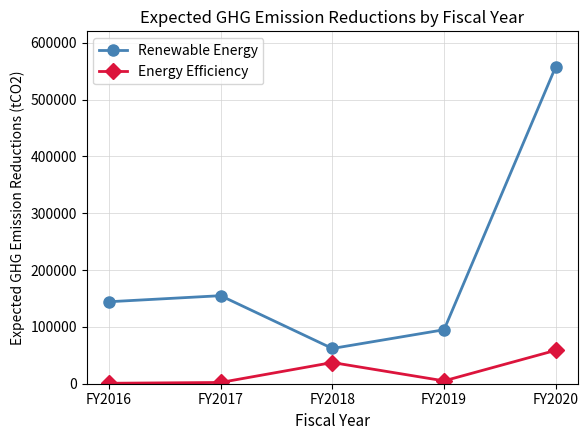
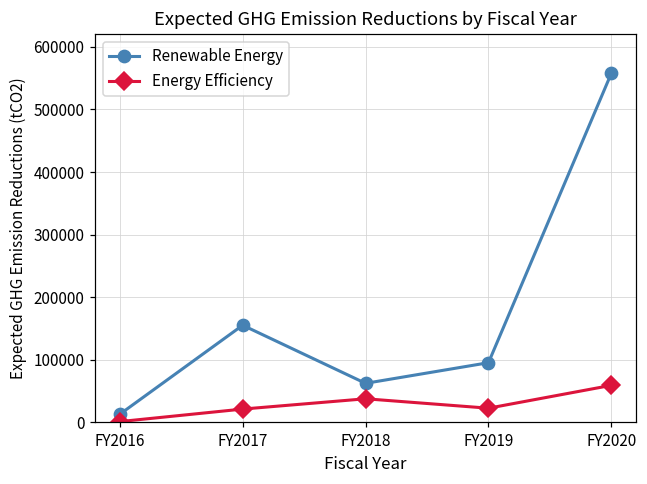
  {
    "Renewable Energy": {
-     "FY2016": 140000,
+     "FY2016": 10000,
      "FY2017": 150000,
      "FY2018": 60000,
      "FY2019": 100000,
      "FY2020": 560000
    },
    "Energy Efficiency": {
      "FY2016": 0,
-     "FY2017": 0,
+     "FY2017": 20000,
      "FY2018": 40000,
-     "FY2019": 10000,
+     "FY2019": 20000,
      "FY2020": 60000
    }
  }
